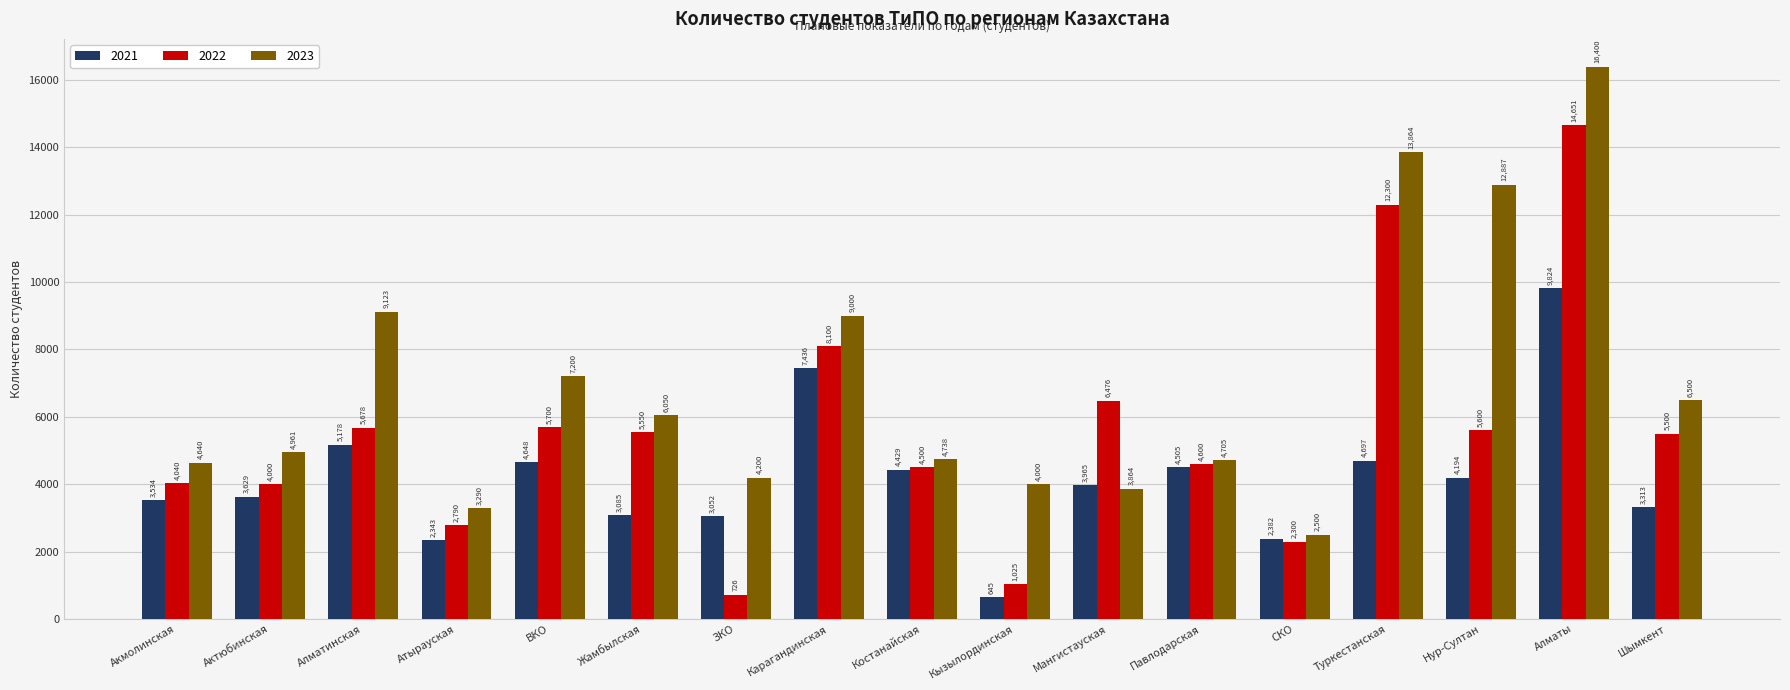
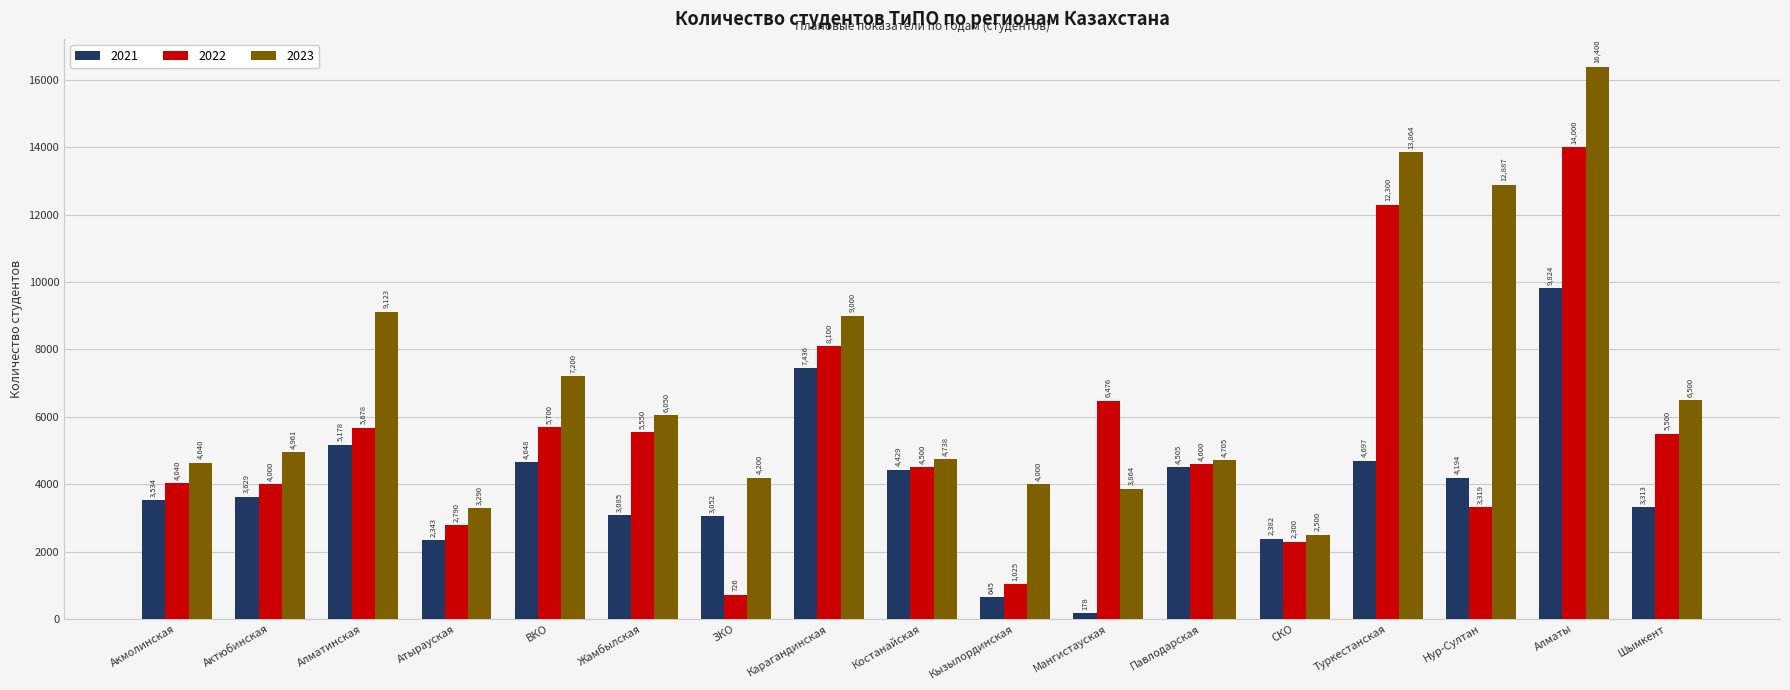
  {
    "2021": {
      "Акмолинская": "3,534",
      "Актюбинская": "3,629",
      "Алматинская": "5,178",
      "Атырауская": "2,343",
      "ВКО": "4,648",
      "Жамбылская": "3,085",
      "ЗКО": "3,052",
      "Карагандинская": "7,436",
      "Костанайская": "4,429",
      "Кызылординская": "645",
-     "Мангистауская": "3,965",
+     "Мангистауская": "178",
      "Павлодарская": "4,505",
      "СКО": "2,382",
      "Туркестанская": "4,697",
      "Нур-Султан": "4,194",
      "Алматы": "9,824",
      "Шымкент": "3,313"
    },
    "2022": {
      "Акмолинская": "4,040",
      "Актюбинская": "4,000",
      "Алматинская": "5,678",
      "Атырауская": "2,790",
      "ВКО": "5,700",
      "Жамбылская": "5,550",
      "ЗКО": "726",
      "Карагандинская": "8,100",
      "Костанайская": "4,500",
      "Кызылординская": "1,025",
      "Мангистауская": "6,476",
      "Павлодарская": "4,600",
      "СКО": "2,300",
      "Туркестанская": "12,300",
-     "Нур-Султан": "5,600",
-     "Алматы": "14,651",
+     "Нур-Султан": "3,319",
+     "Алматы": "14,000",
      "Шымкент": "5,500"
    },
    "2023": {
      "Акмолинская": "4,640",
      "Актюбинская": "4,961",
      "Алматинская": "9,123",
      "Атырауская": "3,290",
      "ВКО": "7,200",
      "Жамбылская": "6,050",
      "ЗКО": "4,200",
      "Карагандинская": "9,000",
      "Костанайская": "4,738",
      "Кызылординская": "4,000",
      "Мангистауская": "3,864",
      "Павлодарская": "4,705",
      "СКО": "2,500",
      "Туркестанская": "13,864",
      "Нур-Султан": "12,887",
      "Алматы": "16,400",
      "Шымкент": "6,500"
    }
  }
